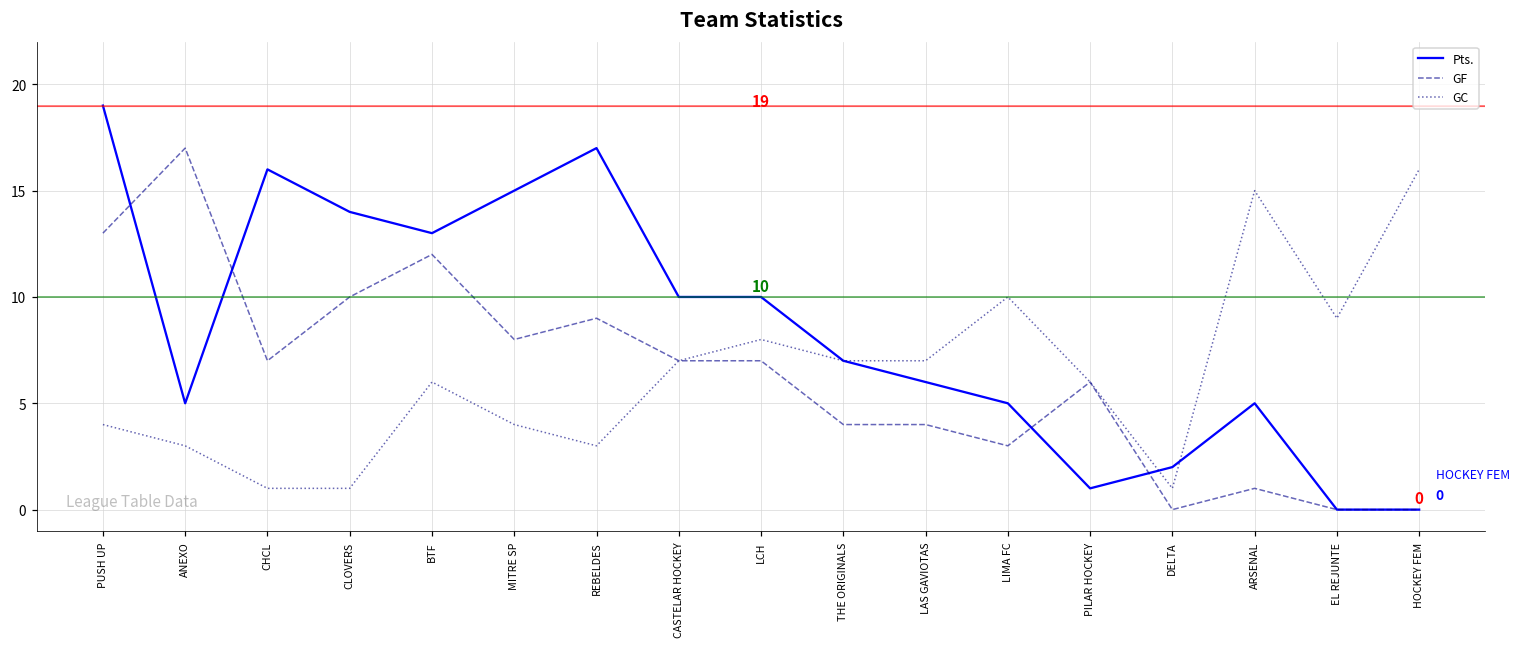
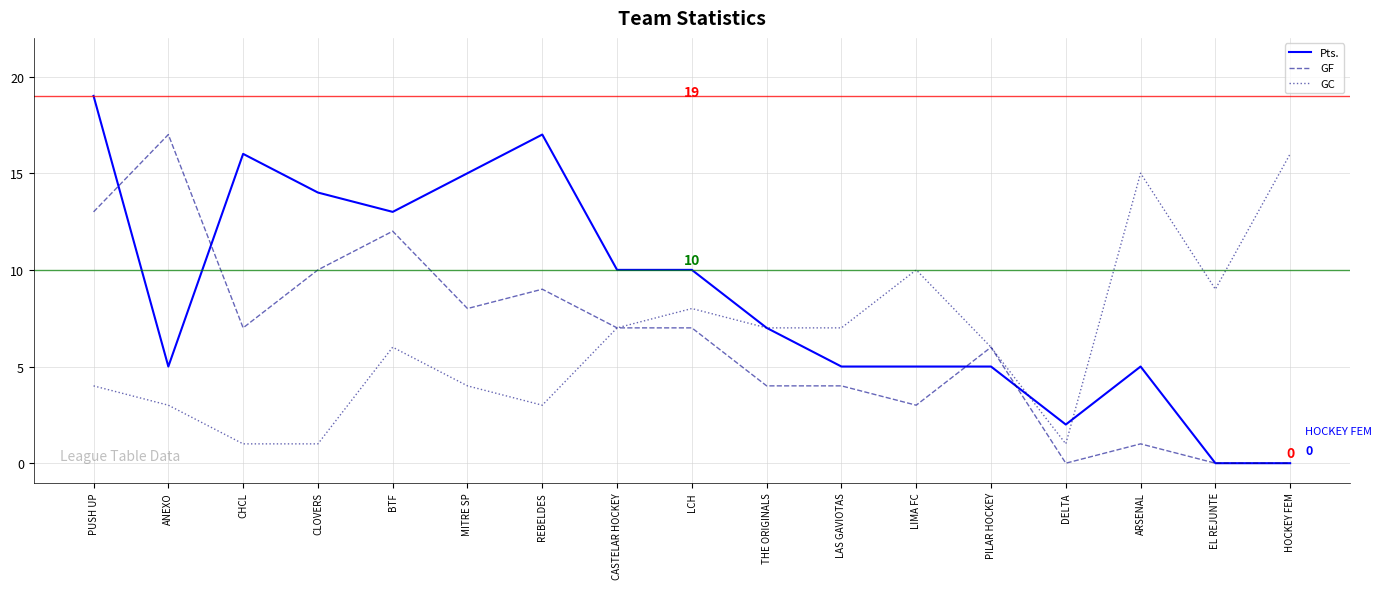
  {
    "Pts.": {
      "PUSH UP": 19,
      "ANEXO": 5,
      "CHCL": 16,
      "CLOVERS": 14,
      "BTF": 13,
      "MITRE SP": 15,
      "REBELDES": 17,
      "CASTELAR HOCKEY": 10,
-     "LAS GAVIOTAS": 6,
+     "LAS GAVIOTAS": 5,
      "LIMA FC": 5,
-     "PILAR HOCKEY": 1,
+     "PILAR HOCKEY": 5,
      "DELTA": 2,
      "ARSENAL": 5
    }
  }
